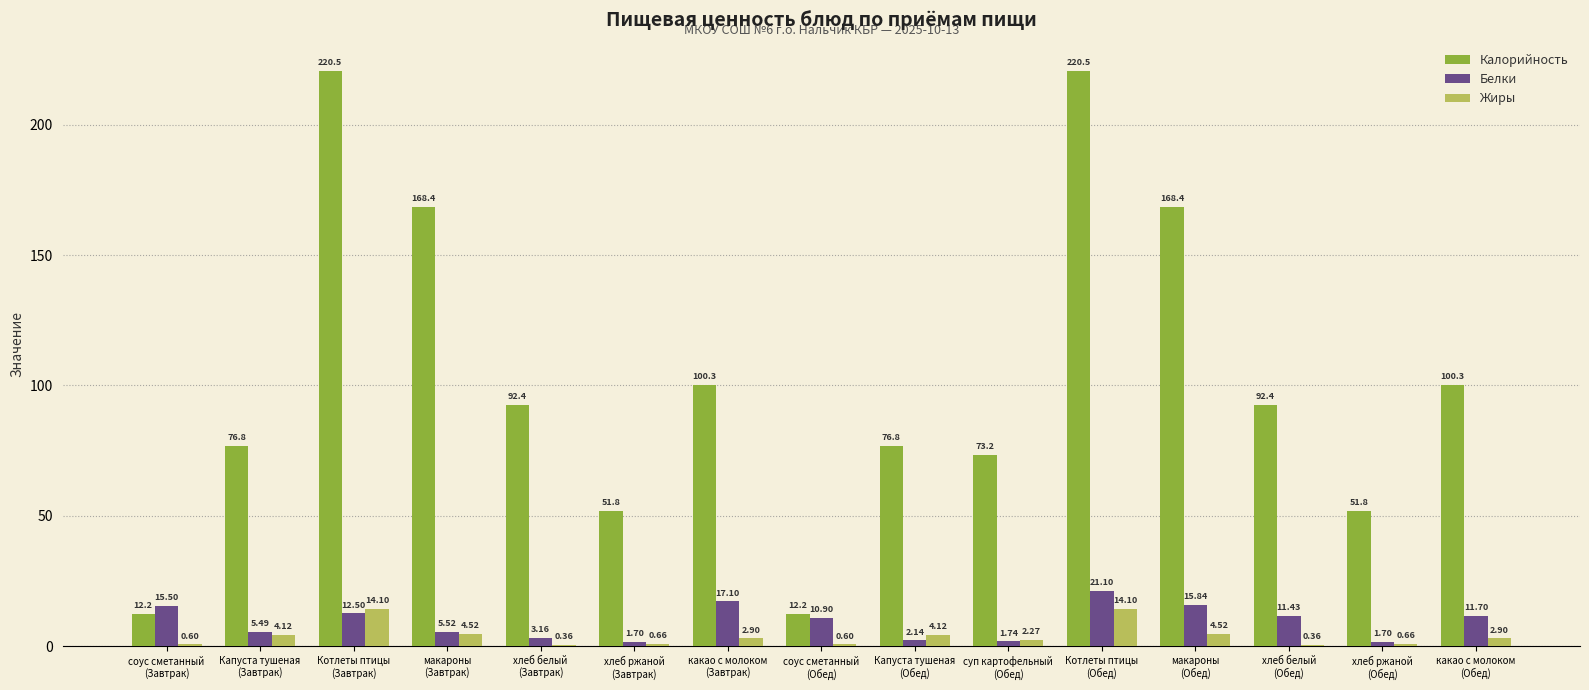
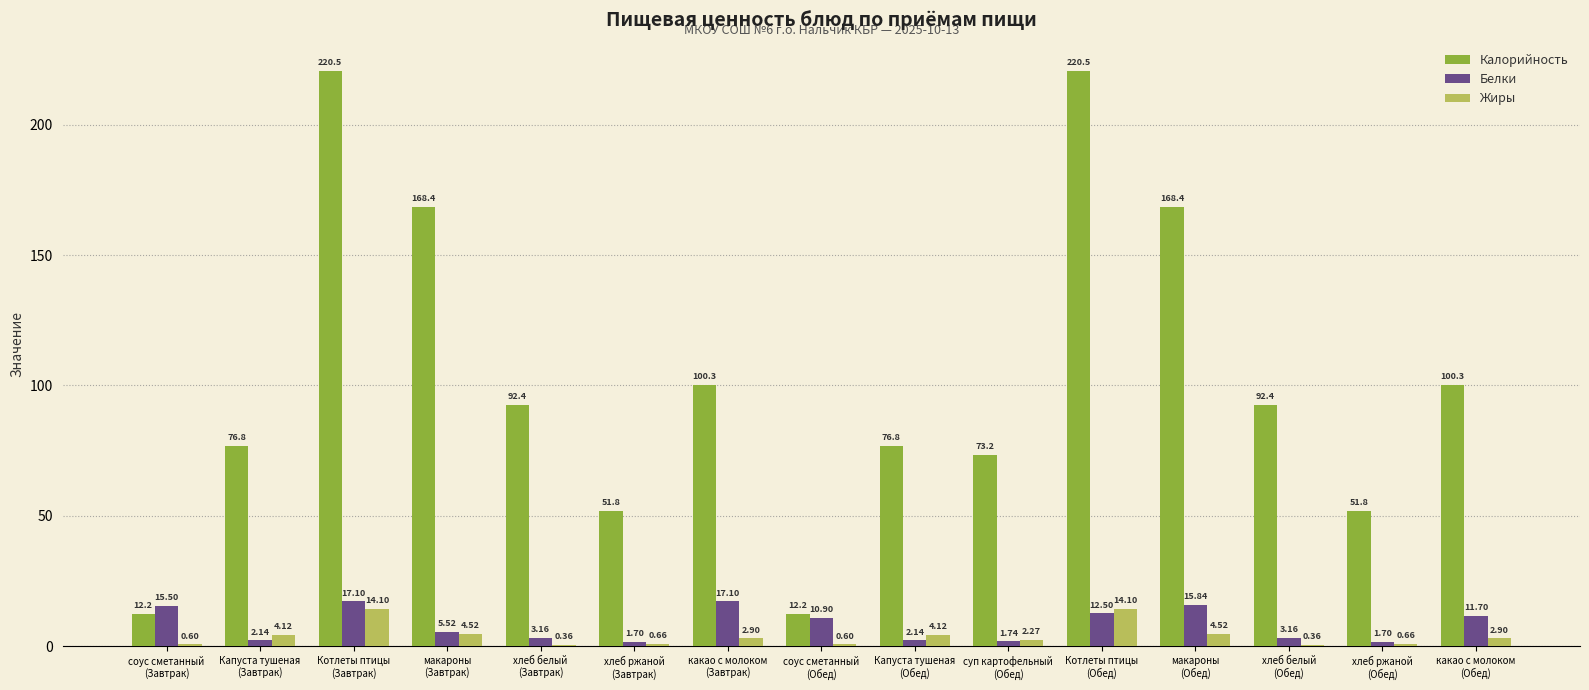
  {
    "Белки": {
      "соус сметанный (Завтрак)": 15.50,
-     "Капуста тушеная (Завтрак)": 5.49,
-     "Котлеты птицы (Завтрак)": 12.50,
+     "Капуста тушеная (Завтрак)": 2.14,
+     "Котлеты птицы (Завтрак)": 17.10,
      "макароны (Завтрак)": 5.52,
      "хлеб белый (Завтрак)": 3.16,
      "хлеб ржаной (Завтрак)": 1.70,
      "какао с молоком (Завтрак)": 17.10,
      "соус сметанный (Обед)": 10.90,
      "Капуста тушеная (Обед)": 2.14,
      "суп картофельный (Обед)": 1.74,
-     "Котлеты птицы (Обед)": 21.10,
+     "Котлеты птицы (Обед)": 12.50,
      "макароны (Обед)": 15.84,
-     "хлеб белый (Обед)": 11.43,
+     "хлеб белый (Обед)": 3.16,
      "хлеб ржаной (Обед)": 1.70,
      "какао с молоком (Обед)": 11.70
    }
  }
